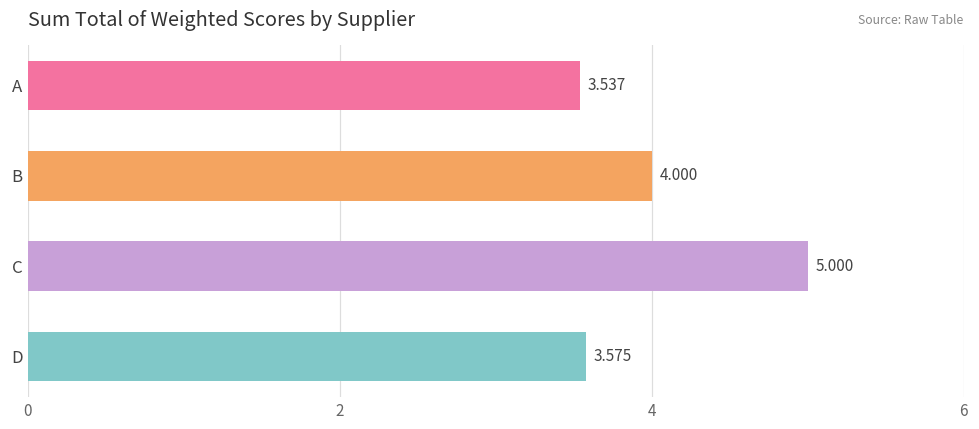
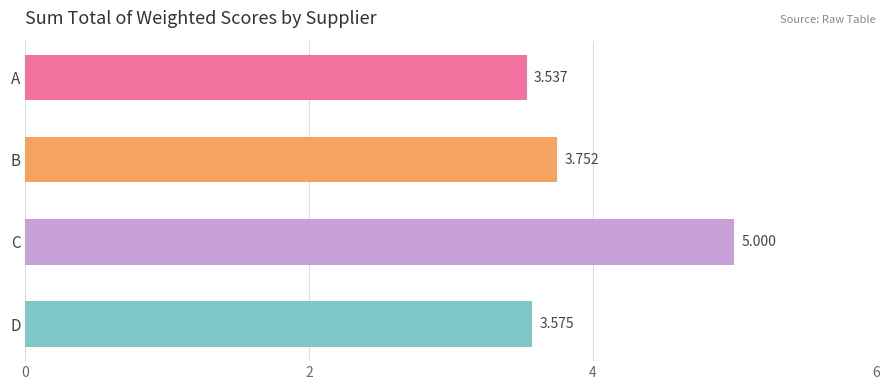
  {
    "A": 3.537,
-   "B": 4.000,
+   "B": 3.752,
    "C": 5.000,
    "D": 3.575
  }
